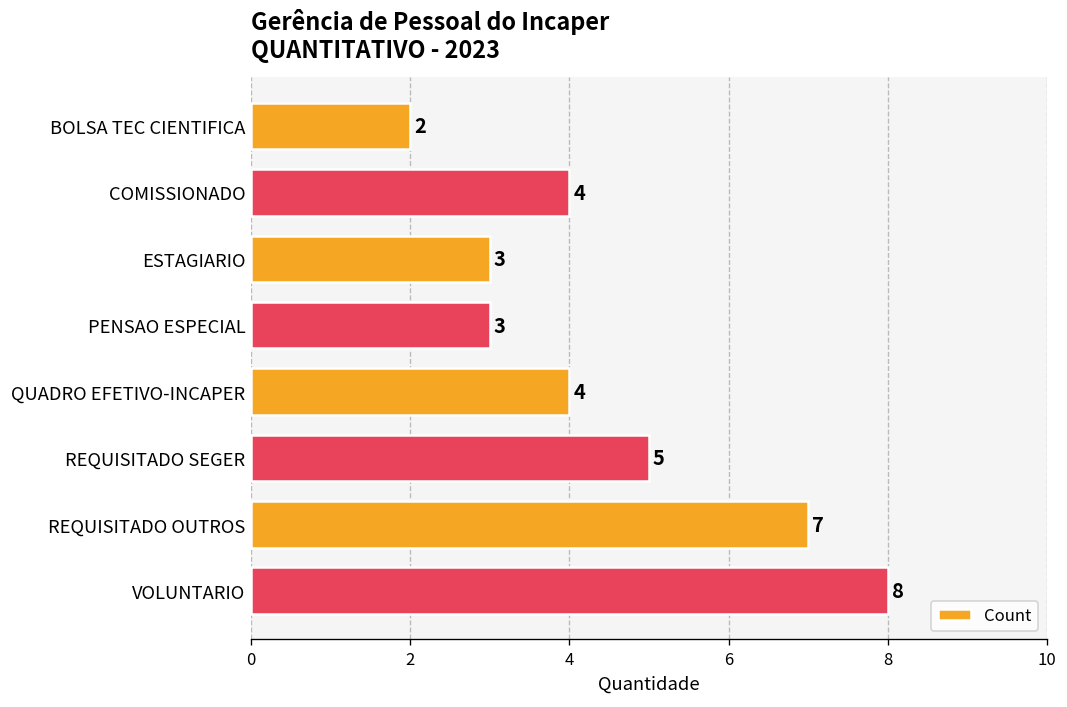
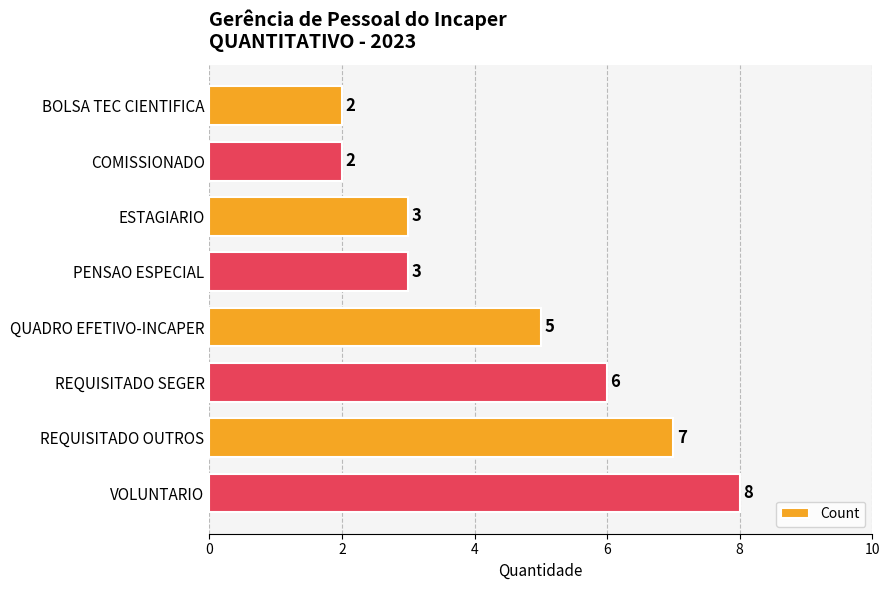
  {
    "BOLSA TEC CIENTIFICA": 2,
-   "COMISSIONADO": 4,
+   "COMISSIONADO": 2,
    "ESTAGIARIO": 3,
    "PENSAO ESPECIAL": 3,
-   "QUADRO EFETIVO-INCAPER": 4,
-   "REQUISITADO SEGER": 5,
+   "QUADRO EFETIVO-INCAPER": 5,
+   "REQUISITADO SEGER": 6,
    "REQUISITADO OUTROS": 7,
    "VOLUNTARIO": 8
  }
